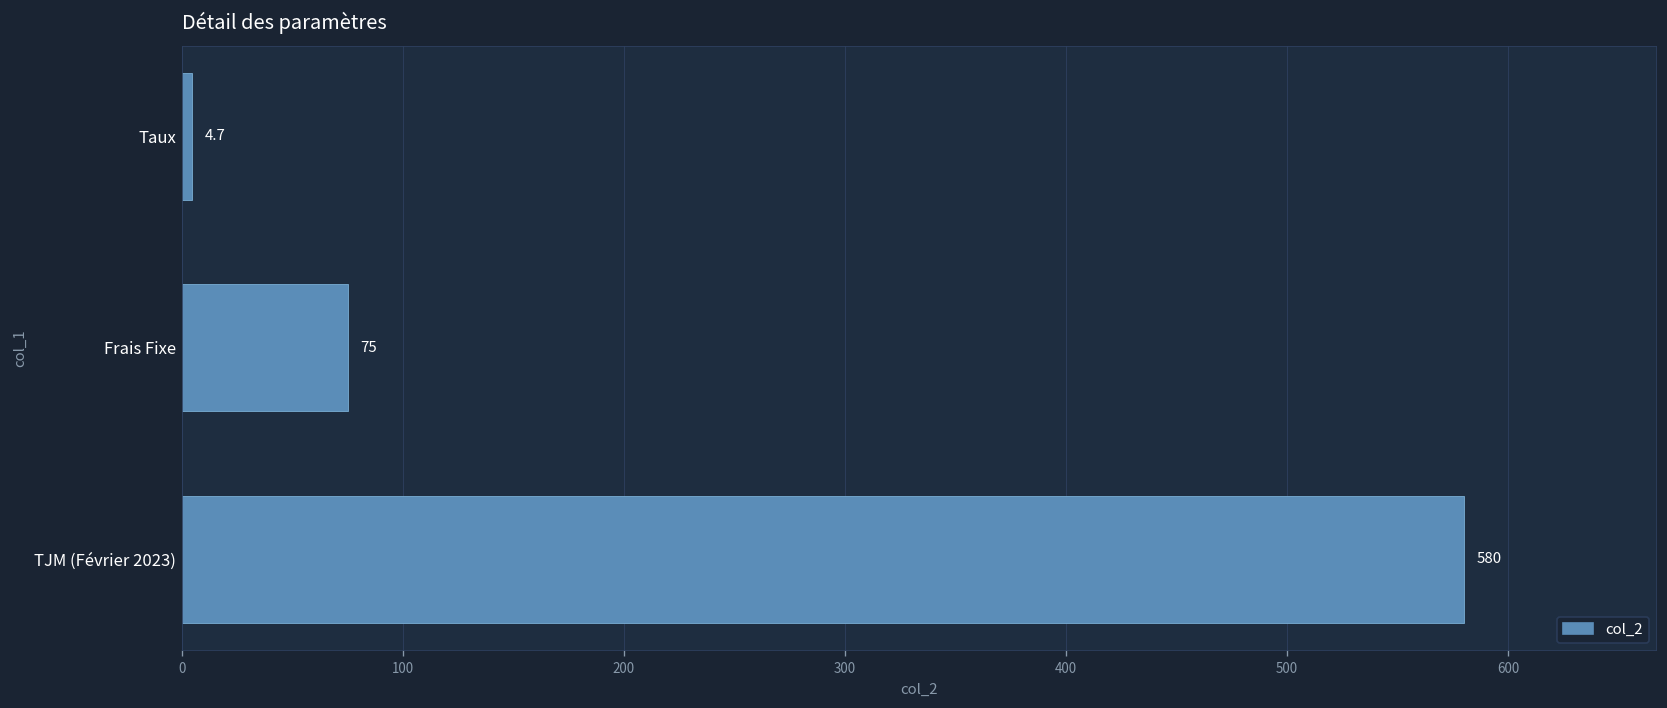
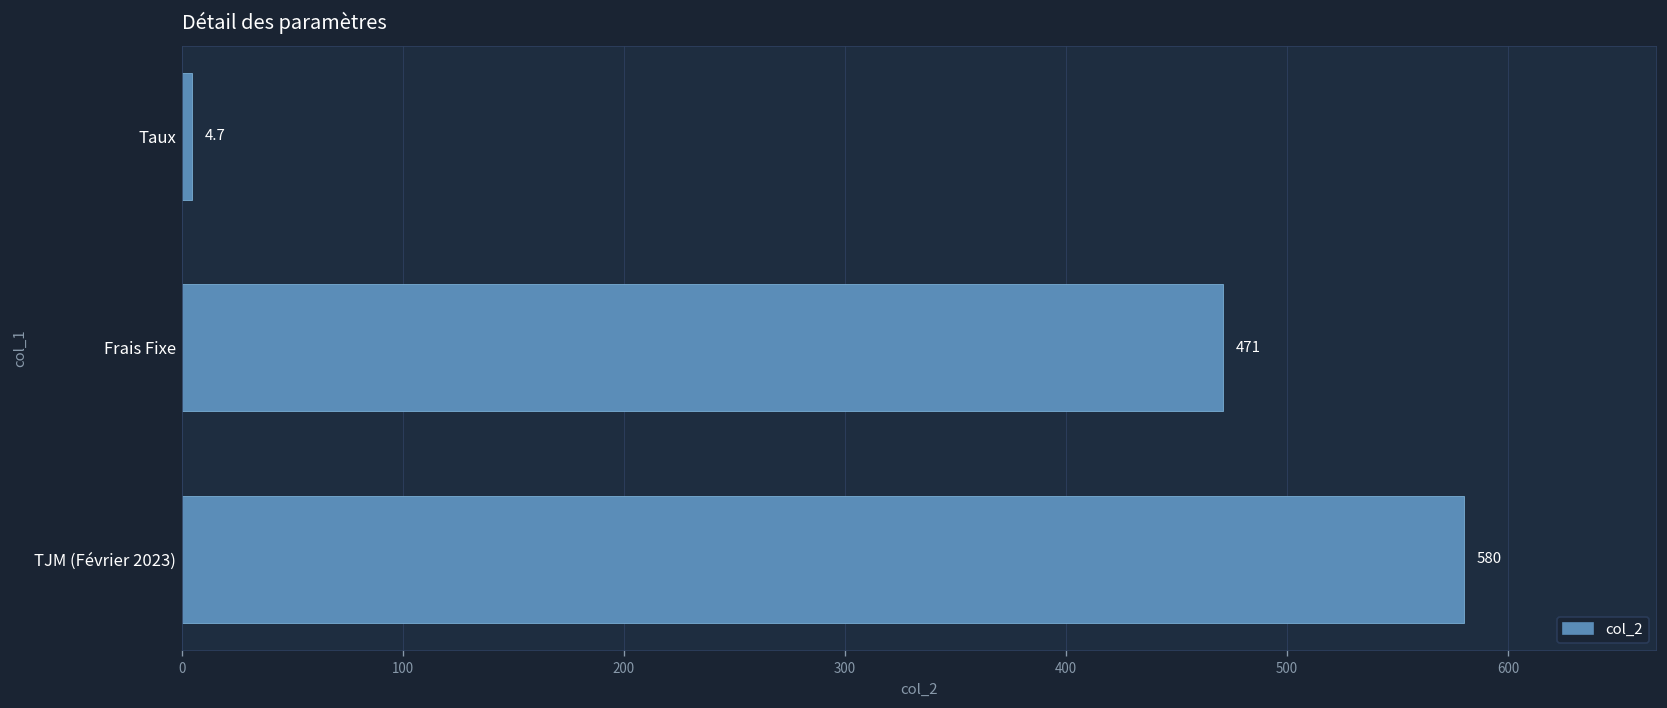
  {
    "Taux": 4.7,
-   "Frais Fixe": 75,
+   "Frais Fixe": 471,
    "TJM (Février 2023)": 580
  }
